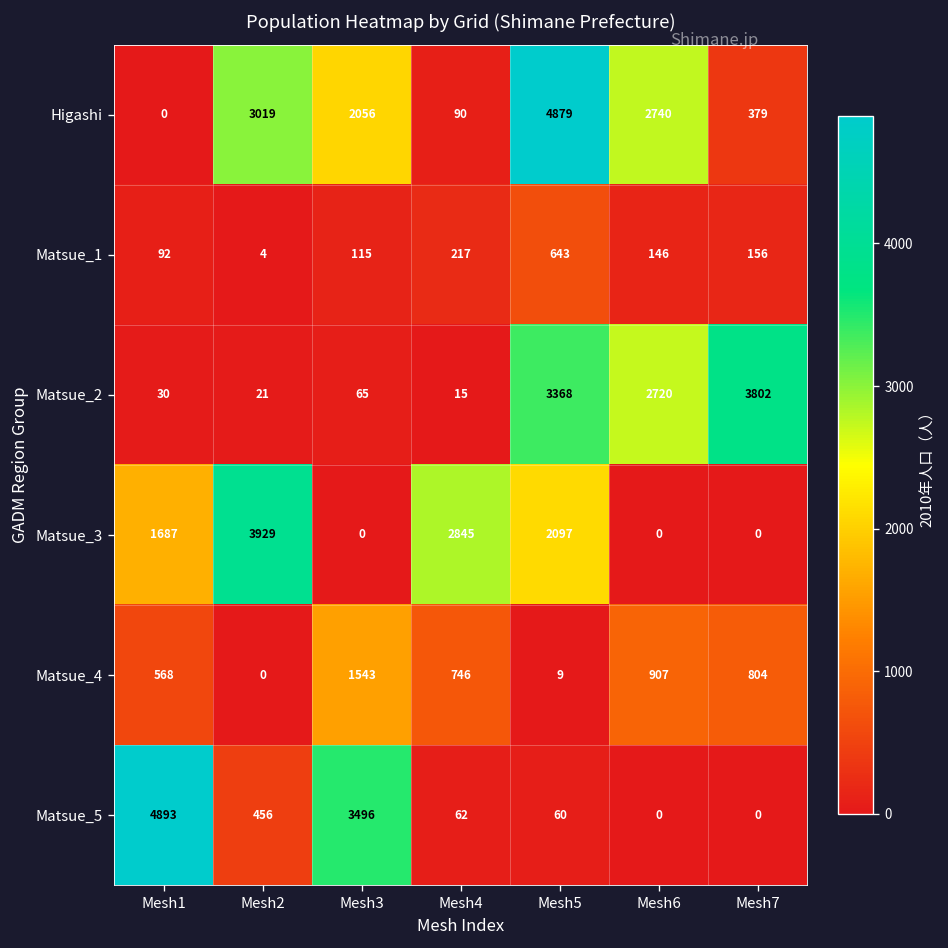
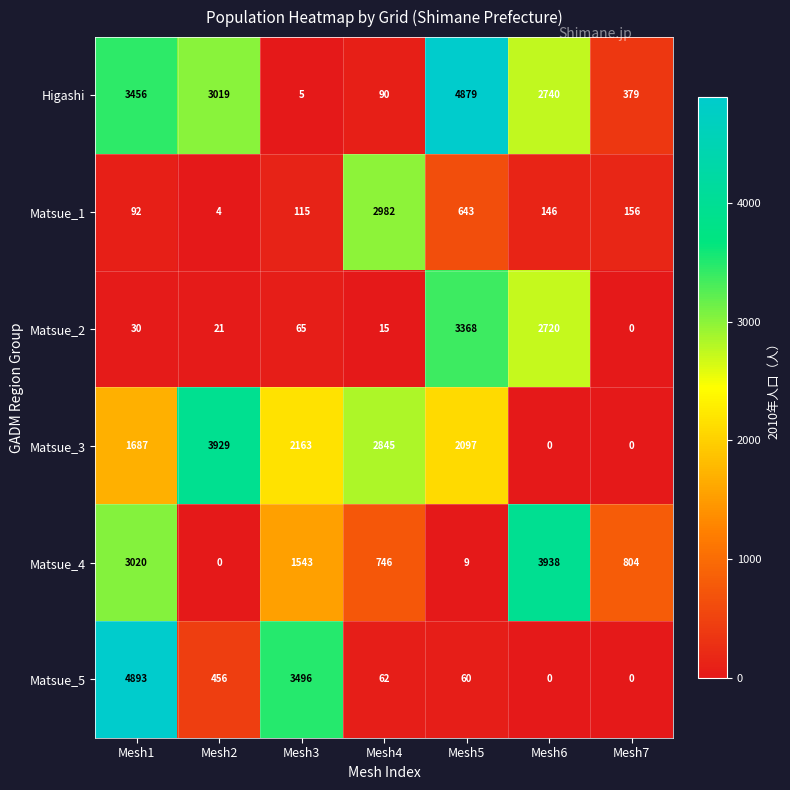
  {
    "Higashi": {
-     "Mesh1": 0,
+     "Mesh1": 3456,
      "Mesh2": 3019,
-     "Mesh3": 2056,
+     "Mesh3": 5,
      "Mesh4": 90,
      "Mesh5": 4879,
      "Mesh6": 2740,
      "Mesh7": 379
    },
    "Matsue_1": {
      "Mesh1": 92,
      "Mesh2": 4,
      "Mesh3": 115,
-     "Mesh4": 217,
+     "Mesh4": 2982,
      "Mesh5": 643,
      "Mesh6": 146,
      "Mesh7": 156
    },
    "Matsue_2": {
      "Mesh1": 30,
      "Mesh2": 21,
      "Mesh3": 65,
      "Mesh4": 15,
      "Mesh5": 3368,
      "Mesh6": 2720,
-     "Mesh7": 3802
+     "Mesh7": 0
    },
    "Matsue_3": {
      "Mesh1": 1687,
      "Mesh2": 3929,
-     "Mesh3": 0,
+     "Mesh3": 2163,
      "Mesh4": 2845,
      "Mesh5": 2097,
      "Mesh6": 0,
      "Mesh7": 0
    },
    "Matsue_4": {
-     "Mesh1": 568,
+     "Mesh1": 3020,
      "Mesh2": 0,
      "Mesh3": 1543,
      "Mesh4": 746,
      "Mesh5": 9,
-     "Mesh6": 907,
+     "Mesh6": 3938,
      "Mesh7": 804
    },
    "Matsue_5": {
      "Mesh1": 4893,
      "Mesh2": 456,
      "Mesh3": 3496,
      "Mesh4": 62,
      "Mesh5": 60,
      "Mesh6": 0,
      "Mesh7": 0
    }
  }
